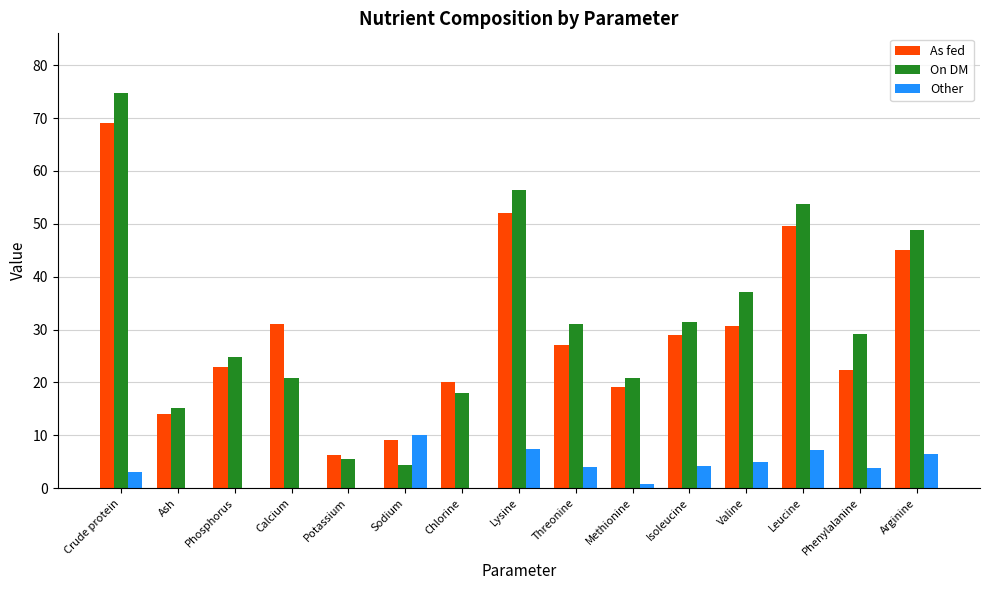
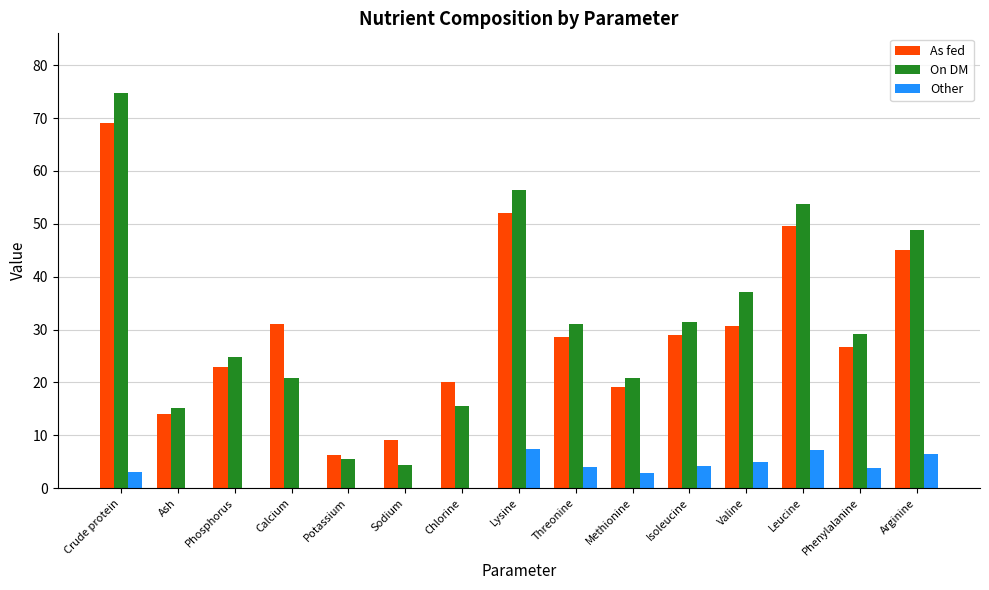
  {
    "As fed": {
      "Crude protein": 69,
      "Ash": 14,
      "Phosphorus": 23,
      "Calcium": 31,
      "Potassium": 6,
      "Sodium": 9,
      "Chlorine": 20,
      "Lysine": 52,
-     "Threonine": 27,
+     "Threonine": 29,
      "Methionine": 19,
      "Isoleucine": 29,
      "Valine": 31,
      "Leucine": 50,
-     "Phenylalanine": 22,
+     "Phenylalanine": 27,
      "Arginine": 45
    },
    "On DM": {
      "Crude protein": 75,
      "Ash": 15,
      "Phosphorus": 25,
      "Calcium": 21,
      "Potassium": 6,
      "Sodium": 4,
-     "Chlorine": 18,
+     "Chlorine": 16,
      "Lysine": 56,
      "Threonine": 31,
      "Methionine": 21,
      "Isoleucine": 32,
      "Valine": 37,
      "Leucine": 54,
      "Phenylalanine": 29,
      "Arginine": 49
    },
    "Other": {
      "Crude protein": 3,
      "Ash": 0,
      "Phosphorus": 0,
      "Calcium": 0,
      "Potassium": 0,
-     "Sodium": 10,
+     "Sodium": 0,
      "Chlorine": 0,
      "Lysine": 8,
      "Threonine": 4,
-     "Methionine": 1,
+     "Methionine": 3,
      "Isoleucine": 4,
      "Valine": 5,
      "Leucine": 7,
      "Phenylalanine": 4,
      "Arginine": 7
    }
  }
